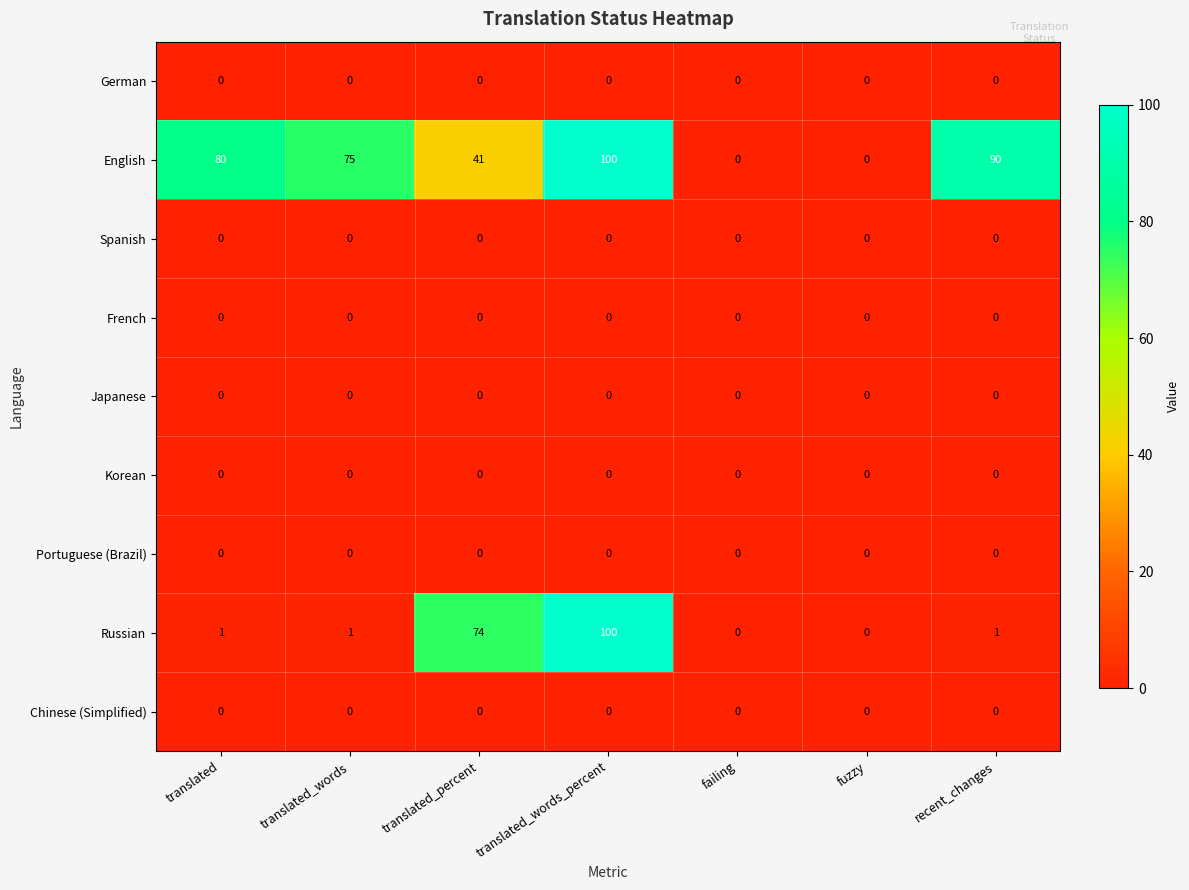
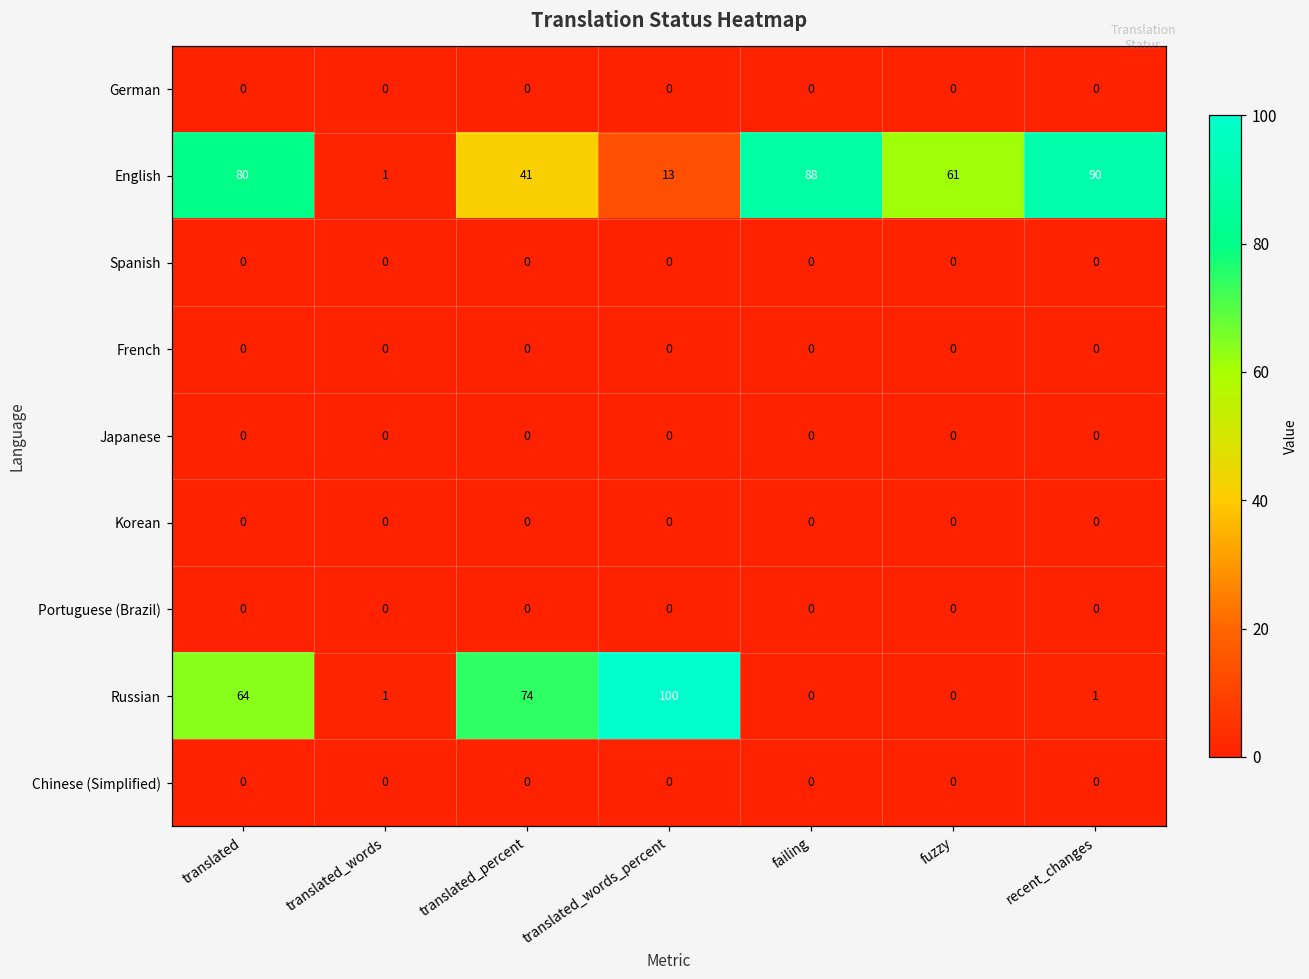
  {
    "German": {
      "translated": 0,
      "translated_words": 0,
      "translated_percent": 0,
      "translated_words_percent": 0,
      "failing": 0,
      "fuzzy": 0,
      "recent_changes": 0
    },
    "English": {
      "translated": 80,
-     "translated_words": 75,
+     "translated_words": 1,
      "translated_percent": 41,
-     "translated_words_percent": 100,
-     "failing": 0,
-     "fuzzy": 0,
+     "translated_words_percent": 13,
+     "failing": 88,
+     "fuzzy": 61,
      "recent_changes": 90
    },
    "Spanish": {
      "translated": 0,
      "translated_words": 0,
      "translated_percent": 0,
      "translated_words_percent": 0,
      "failing": 0,
      "fuzzy": 0,
      "recent_changes": 0
    },
    "French": {
      "translated": 0,
      "translated_words": 0,
      "translated_percent": 0,
      "translated_words_percent": 0,
      "failing": 0,
      "fuzzy": 0,
      "recent_changes": 0
    },
    "Japanese": {
      "translated": 0,
      "translated_words": 0,
      "translated_percent": 0,
      "translated_words_percent": 0,
      "failing": 0,
      "fuzzy": 0,
      "recent_changes": 0
    },
    "Korean": {
      "translated": 0,
      "translated_words": 0,
      "translated_percent": 0,
      "translated_words_percent": 0,
      "failing": 0,
      "fuzzy": 0,
      "recent_changes": 0
    },
    "Portuguese (Brazil)": {
      "translated": 0,
      "translated_words": 0,
      "translated_percent": 0,
      "translated_words_percent": 0,
      "failing": 0,
      "fuzzy": 0,
      "recent_changes": 0
    },
    "Russian": {
-     "translated": 1,
+     "translated": 64,
      "translated_words": 1,
      "translated_percent": 74,
      "translated_words_percent": 100,
      "failing": 0,
      "fuzzy": 0,
      "recent_changes": 1
    },
    "Chinese (Simplified)": {
      "translated": 0,
      "translated_words": 0,
      "translated_percent": 0,
      "translated_words_percent": 0,
      "failing": 0,
      "fuzzy": 0,
      "recent_changes": 0
    }
  }
